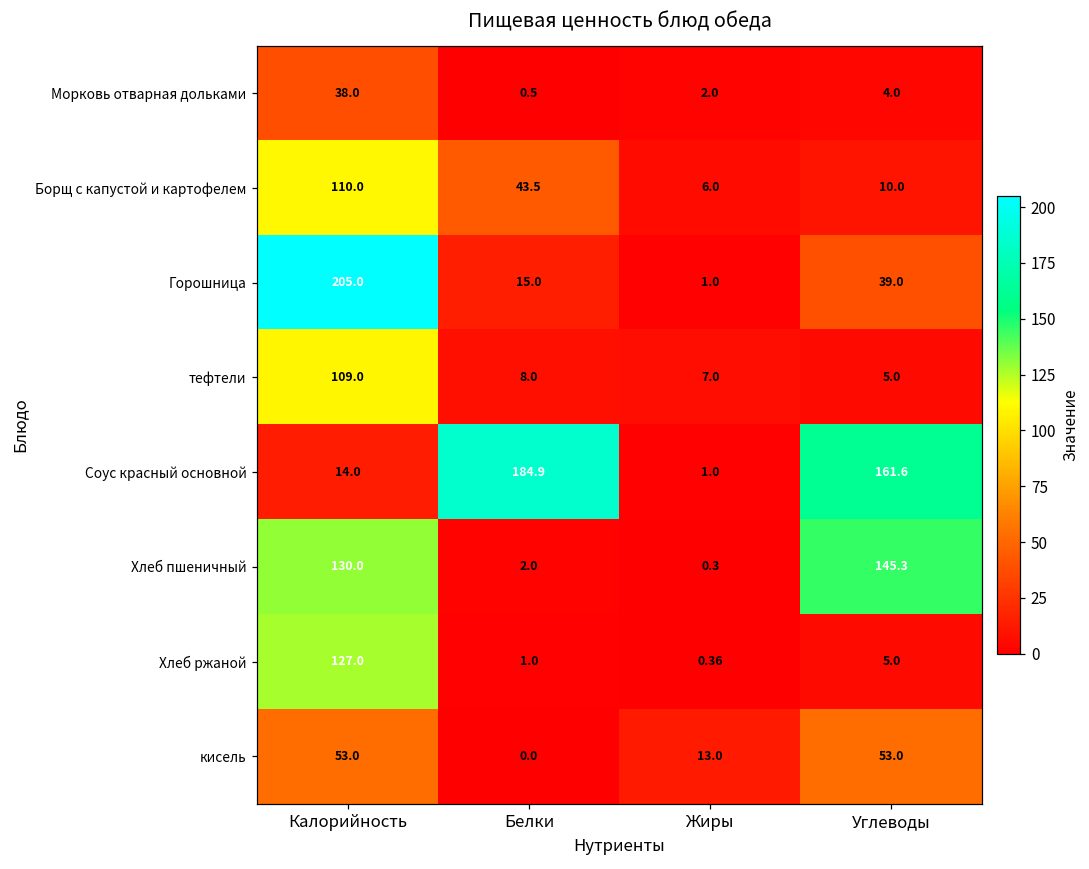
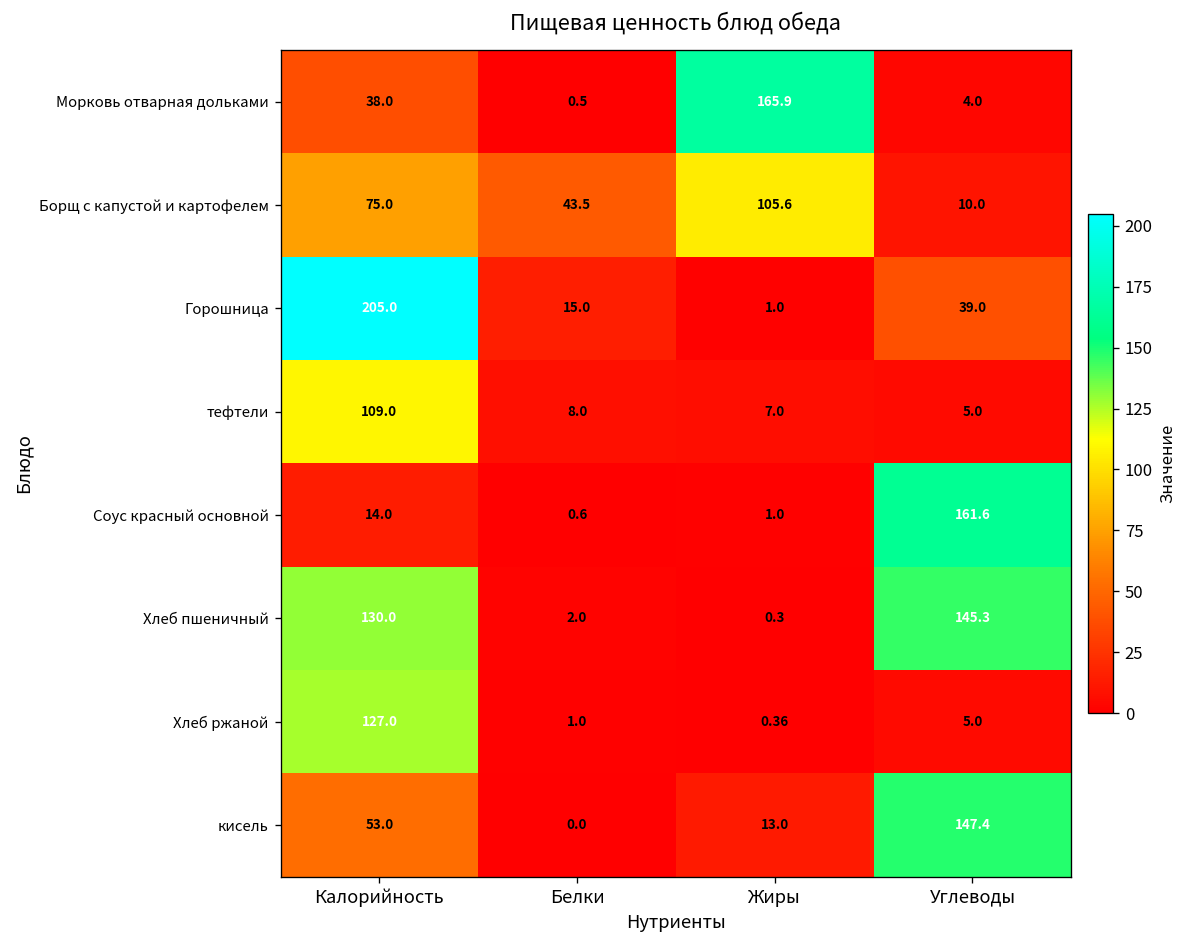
  {
    "Морковь отварная дольками": {
      "Калорийность": 38.0,
      "Белки": 0.5,
-     "Жиры": 2.0,
+     "Жиры": 165.9,
      "Углеводы": 4.0
    },
    "Борщ с капустой и картофелем": {
-     "Калорийность": 110.0,
+     "Калорийность": 75.0,
      "Белки": 43.5,
-     "Жиры": 6.0,
+     "Жиры": 105.6,
      "Углеводы": 10.0
    },
    "Горошница": {
      "Калорийность": 205.0,
      "Белки": 15.0,
      "Жиры": 1.0,
      "Углеводы": 39.0
    },
    "тефтели": {
      "Калорийность": 109.0,
      "Белки": 8.0,
      "Жиры": 7.0,
      "Углеводы": 5.0
    },
    "Соус красный основной": {
      "Калорийность": 14.0,
-     "Белки": 184.9,
+     "Белки": 0.6,
      "Жиры": 1.0,
      "Углеводы": 161.6
    },
    "Хлеб пшеничный": {
      "Калорийность": 130.0,
      "Белки": 2.0,
      "Жиры": 0.3,
      "Углеводы": 145.3
    },
    "Хлеб ржаной": {
      "Калорийность": 127.0,
      "Белки": 1.0,
      "Жиры": 0.36,
      "Углеводы": 5.0
    },
    "кисель": {
      "Калорийность": 53.0,
      "Белки": 0.0,
      "Жиры": 13.0,
-     "Углеводы": 53.0
+     "Углеводы": 147.4
    }
  }
